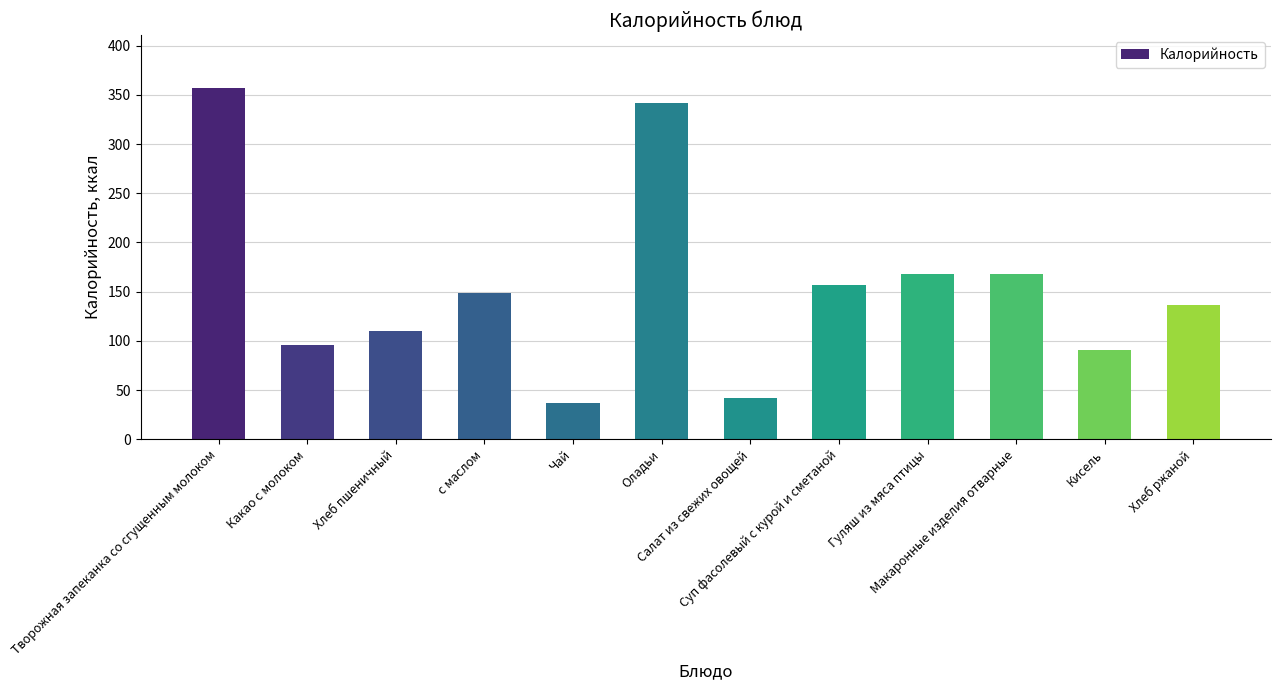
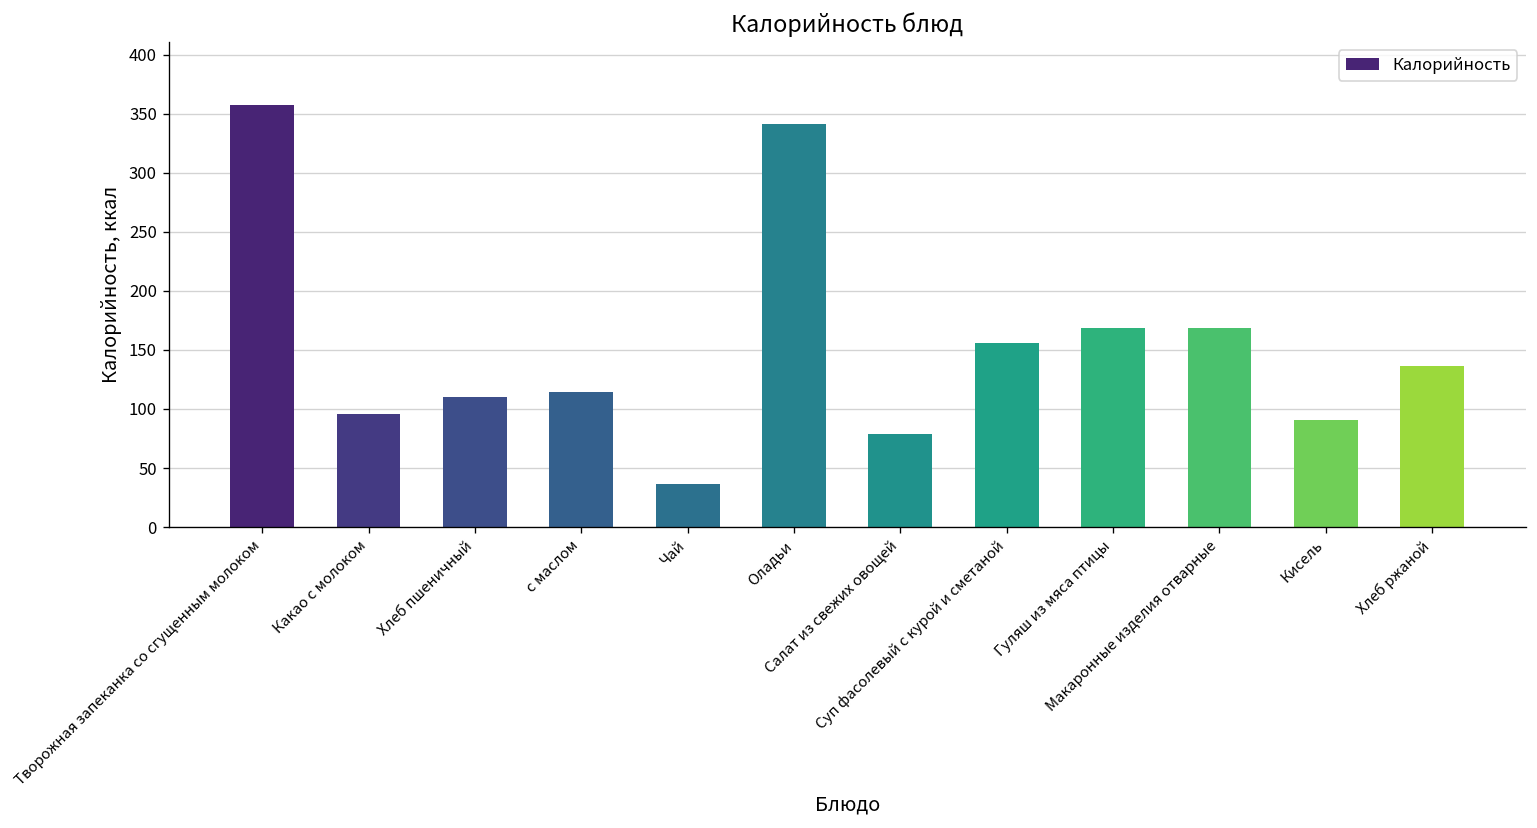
  {
    "Творожная запеканка со сгущенным молоком": 360,
    "Какао с молоком": 100,
    "Хлеб пшеничный": 110,
-   "с маслом": 150,
+   "с маслом": 110,
    "Чай": 40,
    "Оладьи": 340,
-   "Салат из свежих овощей": 40,
+   "Салат из свежих овощей": 80,
    "Суп фасолевый с курой и сметаной": 160,
    "Гуляш из мяса птицы": 170,
    "Макаронные изделия отварные": 170,
    "Кисель": 90,
    "Хлеб ржаной": 140
  }
